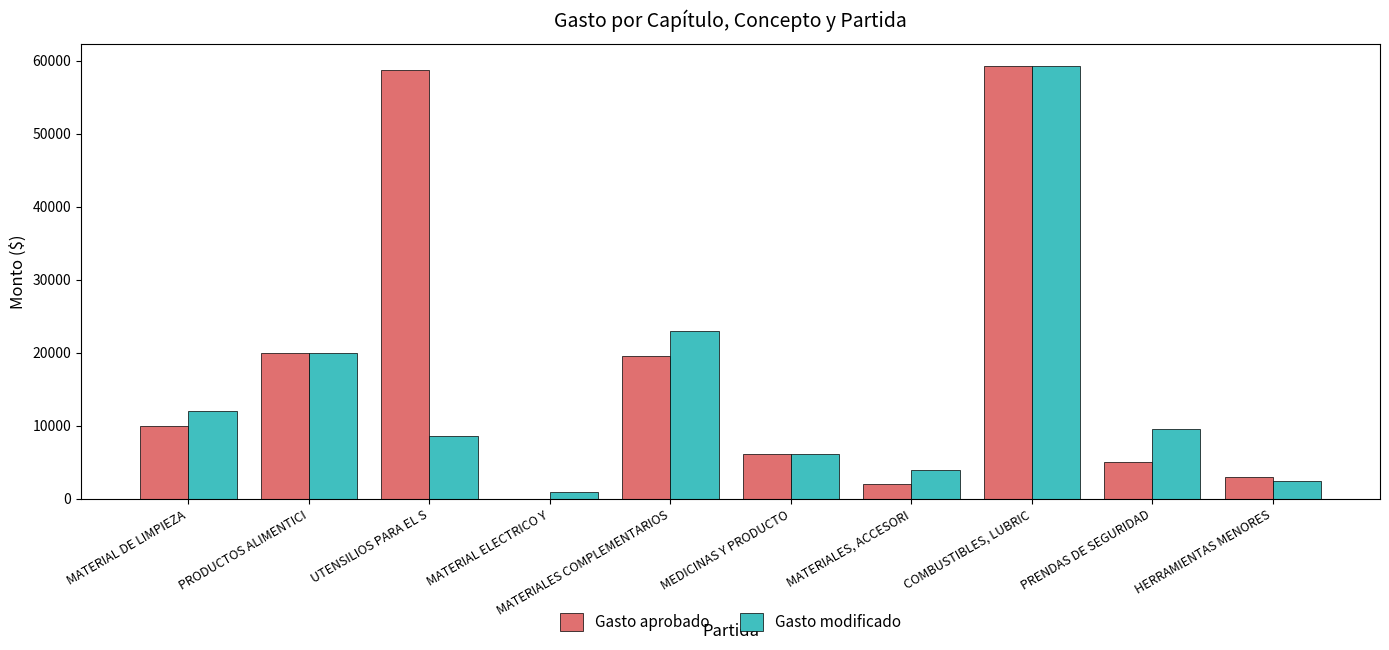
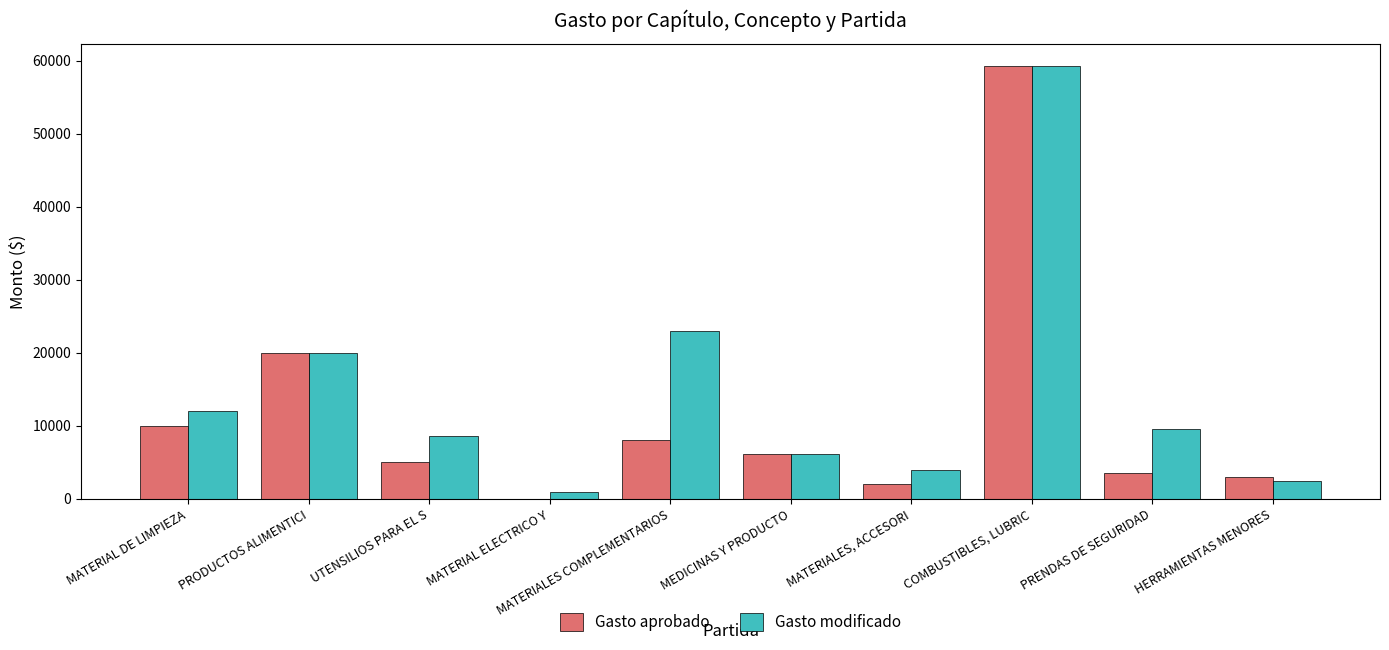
  {
    "Gasto aprobado": {
      "MATERIAL DE LIMPIEZA": 10000,
      "PRODUCTOS ALIMENTICI": 20000,
-     "UTENSILIOS PARA EL S": 59000,
+     "UTENSILIOS PARA EL S": 5000,
      "MATERIAL ELECTRICO Y": 0,
-     "MATERIALES COMPLEMENTARIOS": 20000,
+     "MATERIALES COMPLEMENTARIOS": 8000,
      "MEDICINAS Y PRODUCTO": 6000,
      "MATERIALES, ACCESORI": 2000,
      "COMBUSTIBLES, LUBRIC": 59000,
-     "PRENDAS DE SEGURIDAD": 5000,
+     "PRENDAS DE SEGURIDAD": 3000,
      "HERRAMIENTAS MENORES": 3000
    },
    "Gasto modificado": {
      "MATERIAL DE LIMPIEZA": 12000,
      "PRODUCTOS ALIMENTICI": 20000,
      "UTENSILIOS PARA EL S": 9000,
      "MATERIAL ELECTRICO Y": 1000,
      "MATERIALES COMPLEMENTARIOS": 23000,
      "MEDICINAS Y PRODUCTO": 6000,
      "MATERIALES, ACCESORI": 4000,
      "COMBUSTIBLES, LUBRIC": 59000,
      "PRENDAS DE SEGURIDAD": 10000,
      "HERRAMIENTAS MENORES": 3000
    }
  }
